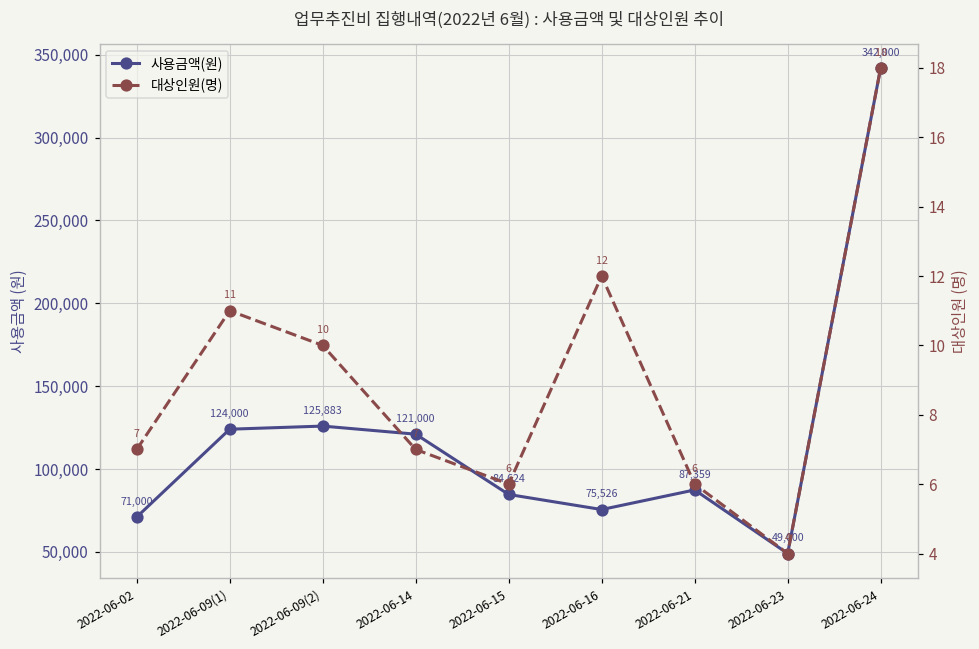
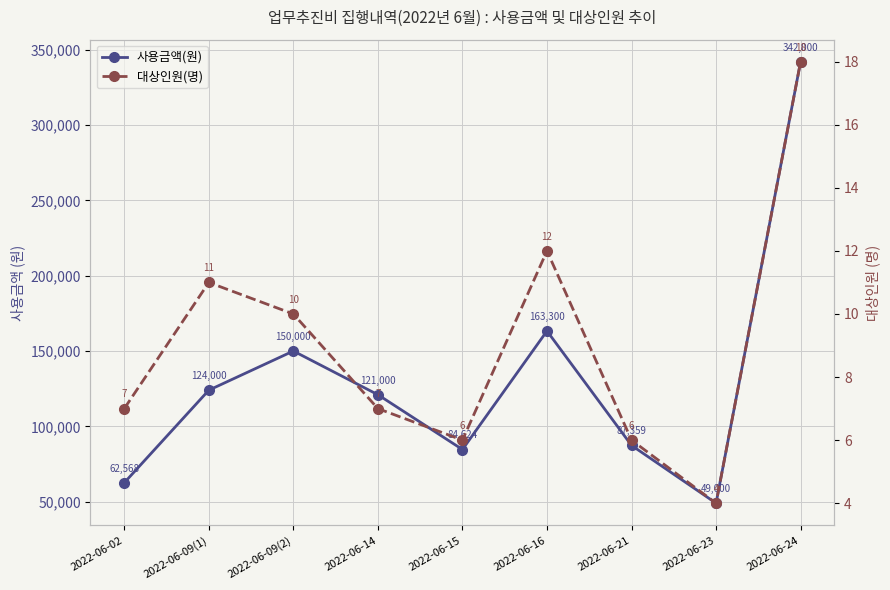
  {
    "사용금액(원)": {
-     "2022-06-02": "71,000",
+     "2022-06-02": "62,568",
      "2022-06-09(1)": "124,000",
-     "2022-06-09(2)": "125,883",
+     "2022-06-09(2)": "150,000",
      "2022-06-14": "121,000",
-     "2022-06-16": "75,526",
+     "2022-06-16": "163,300",
      "2022-06-21": "87,359"
    },
    "대상인원(명)": {
      "2022-06-02": "7",
      "2022-06-09(1)": "11",
      "2022-06-09(2)": "10",
      "2022-06-15": "6",
      "2022-06-16": "12"
    }
  }
